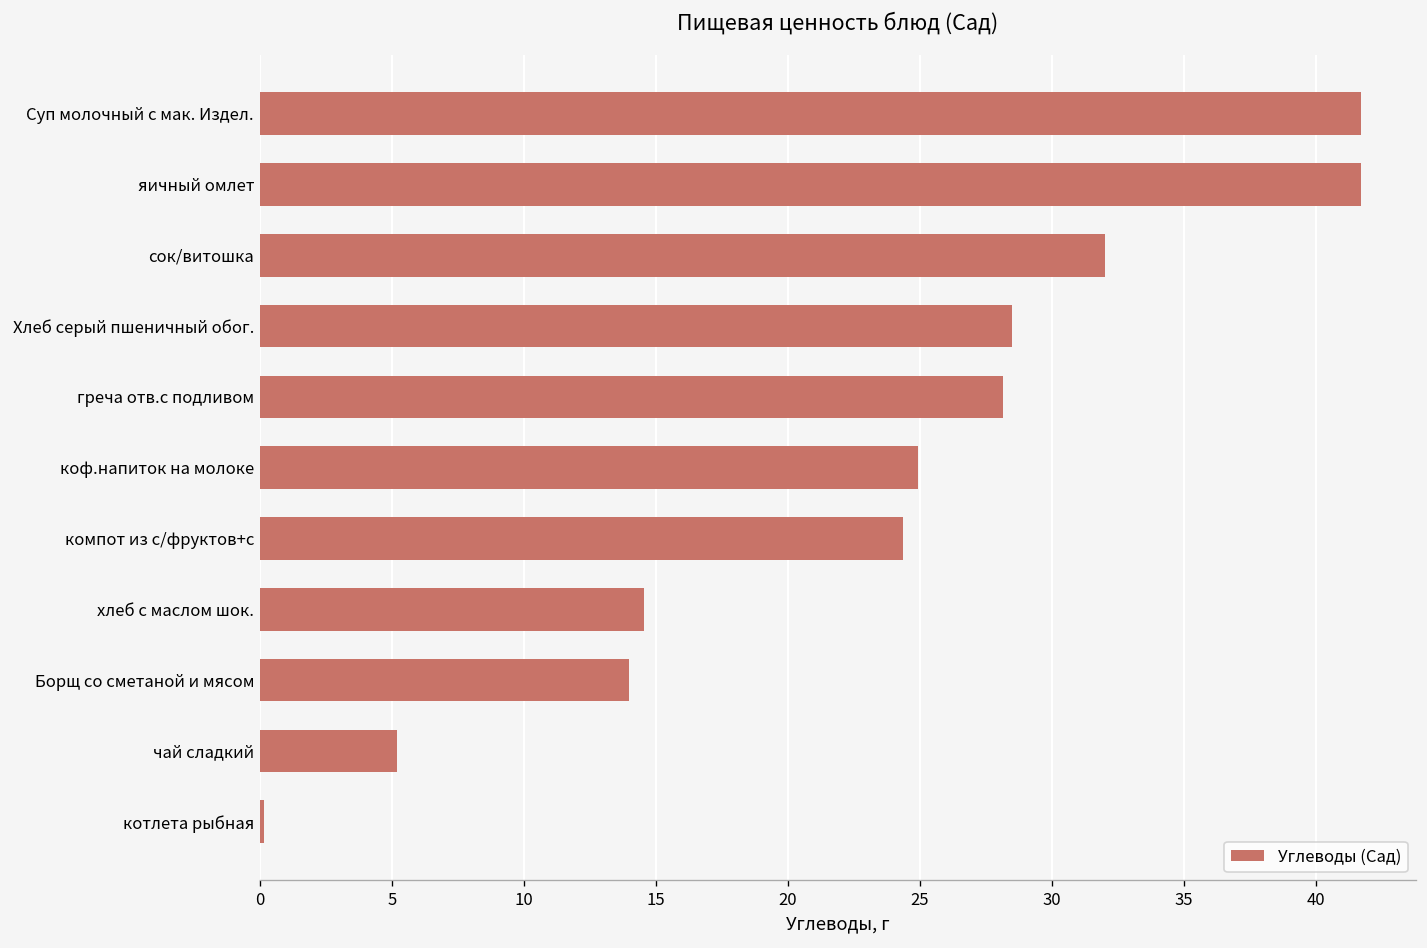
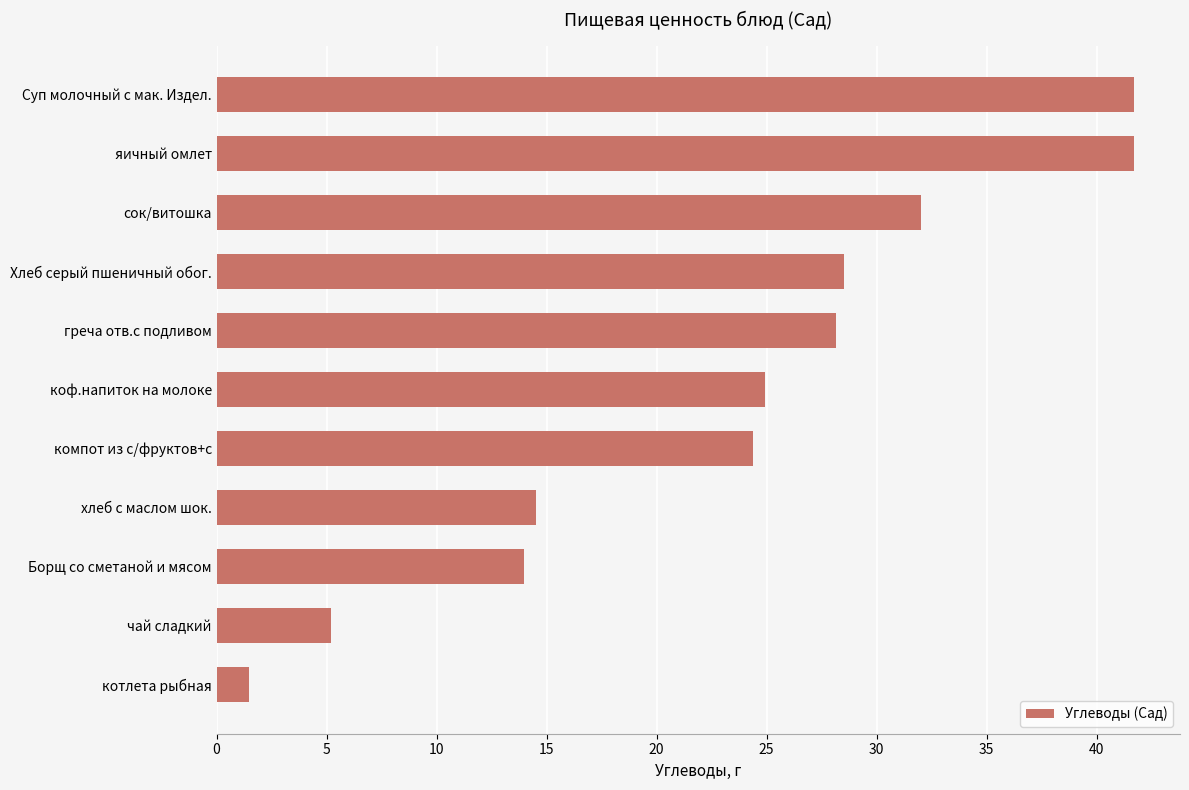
  {
    "Суп молочный с мак. Издел.": 41.7,
    "яичный омлет": 41.7,
    "сок/витошка": 32.0,
    "Хлеб серый пшеничный обог.": 28.5,
    "греча отв.с подливом": 28.1,
    "коф.напиток на молоке": 24.9,
    "компот из с/фруктов+с": 24.4,
    "хлеб с маслом шок.": 14.5,
    "Борщ со сметаной и мясом": 14.0,
    "чай сладкий": 5.2,
-   "котлета рыбная": 0.2
+   "котлета рыбная": 1.5
  }
